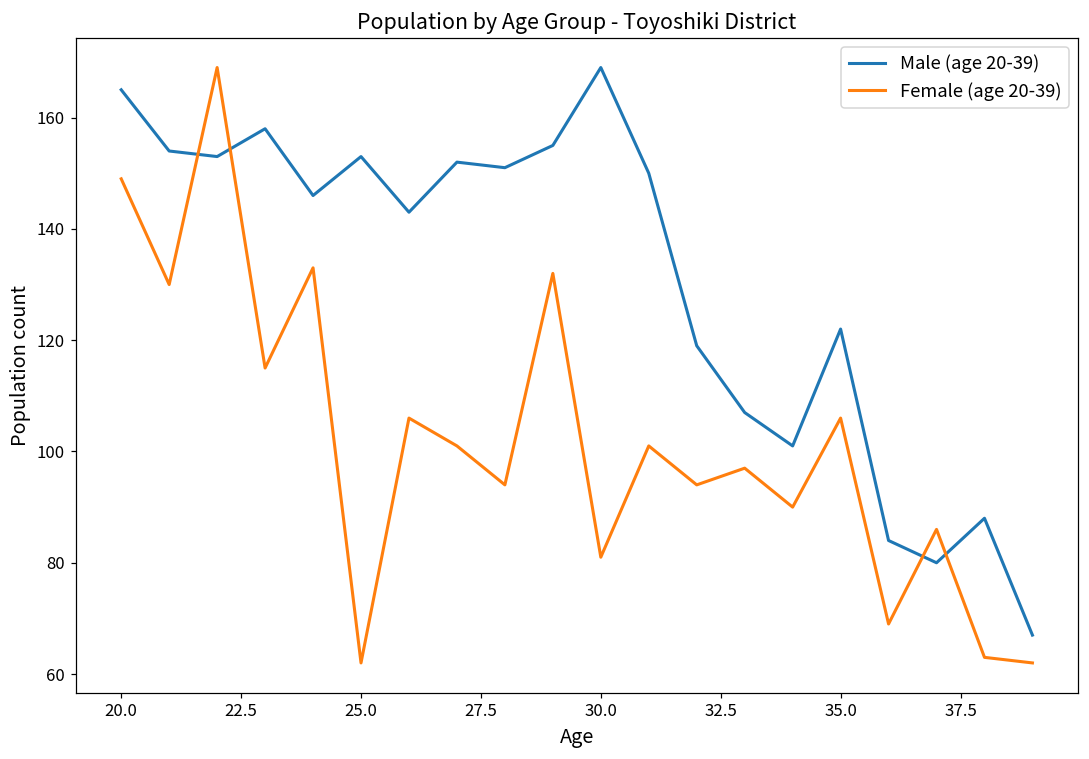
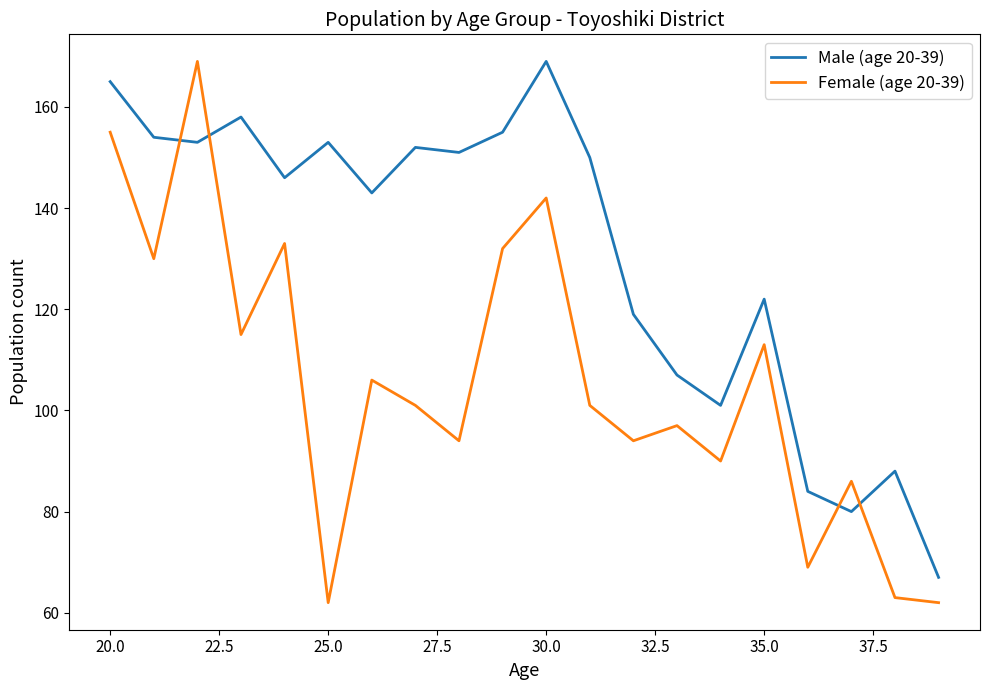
  {
    "Male (age 20-39)": {
      "20.0": 165,
      "25.0": 153,
      "30.0": 169,
      "35.0": 122
    },
    "Female (age 20-39)": {
-     "20.0": 149,
+     "20.0": 155,
      "25.0": 62,
-     "30.0": 81,
-     "35.0": 106
+     "30.0": 142,
+     "35.0": 113
    }
  }
